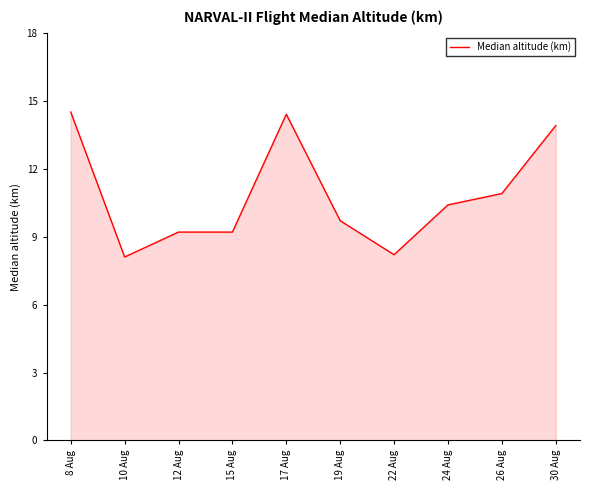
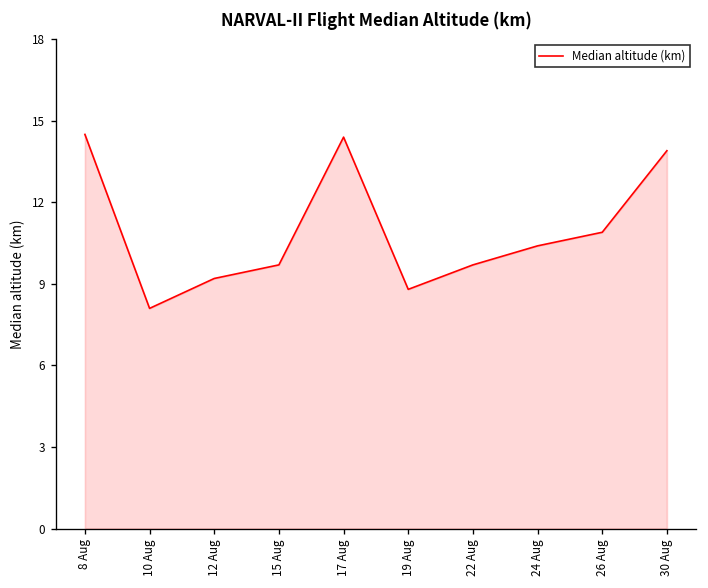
  {
    "8 Aug": 14.5,
    "10 Aug": 8.1,
    "12 Aug": 9.2,
-   "15 Aug": 9.2,
+   "15 Aug": 9.7,
    "17 Aug": 14.4,
-   "19 Aug": 9.7,
-   "22 Aug": 8.2,
+   "19 Aug": 8.8,
+   "22 Aug": 9.7,
    "24 Aug": 10.4,
    "26 Aug": 10.9,
    "30 Aug": 13.9
  }
